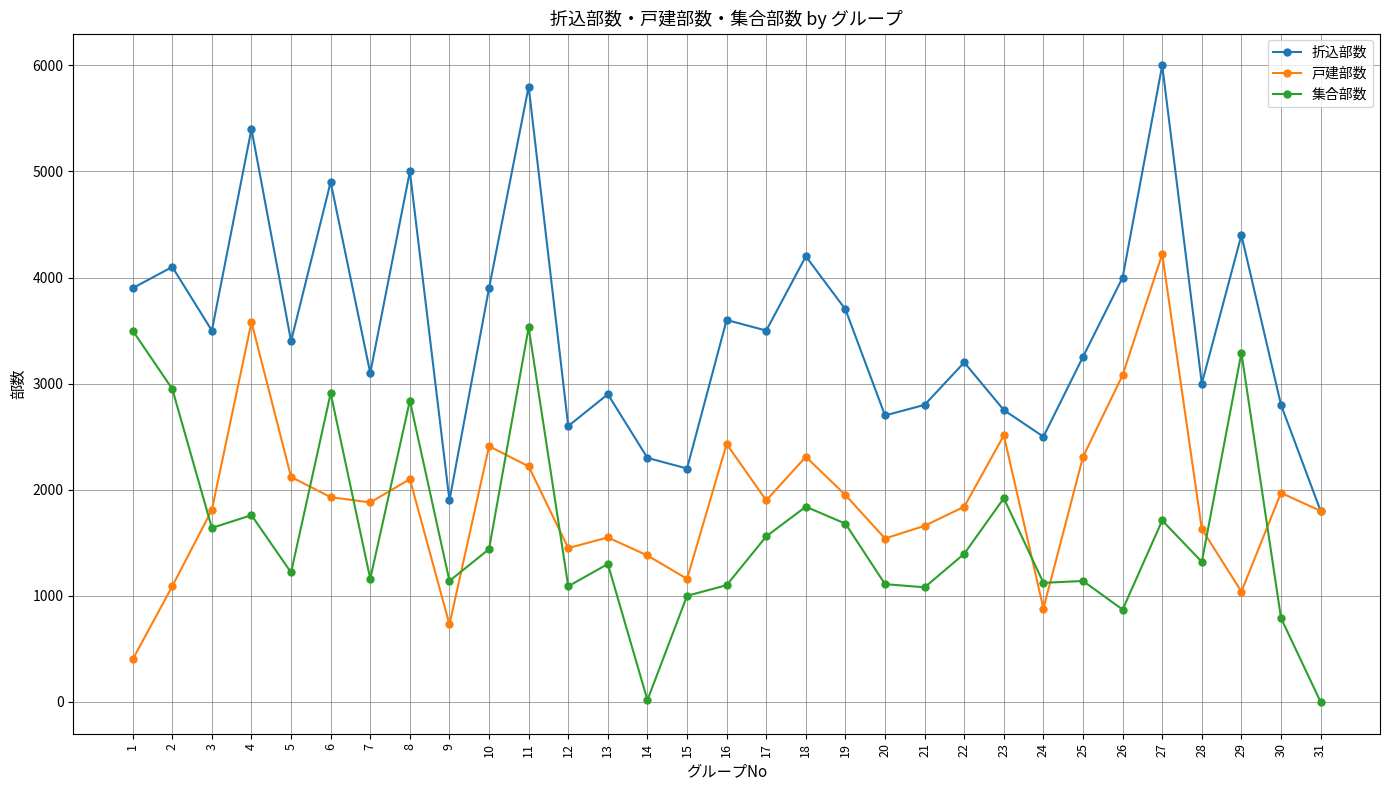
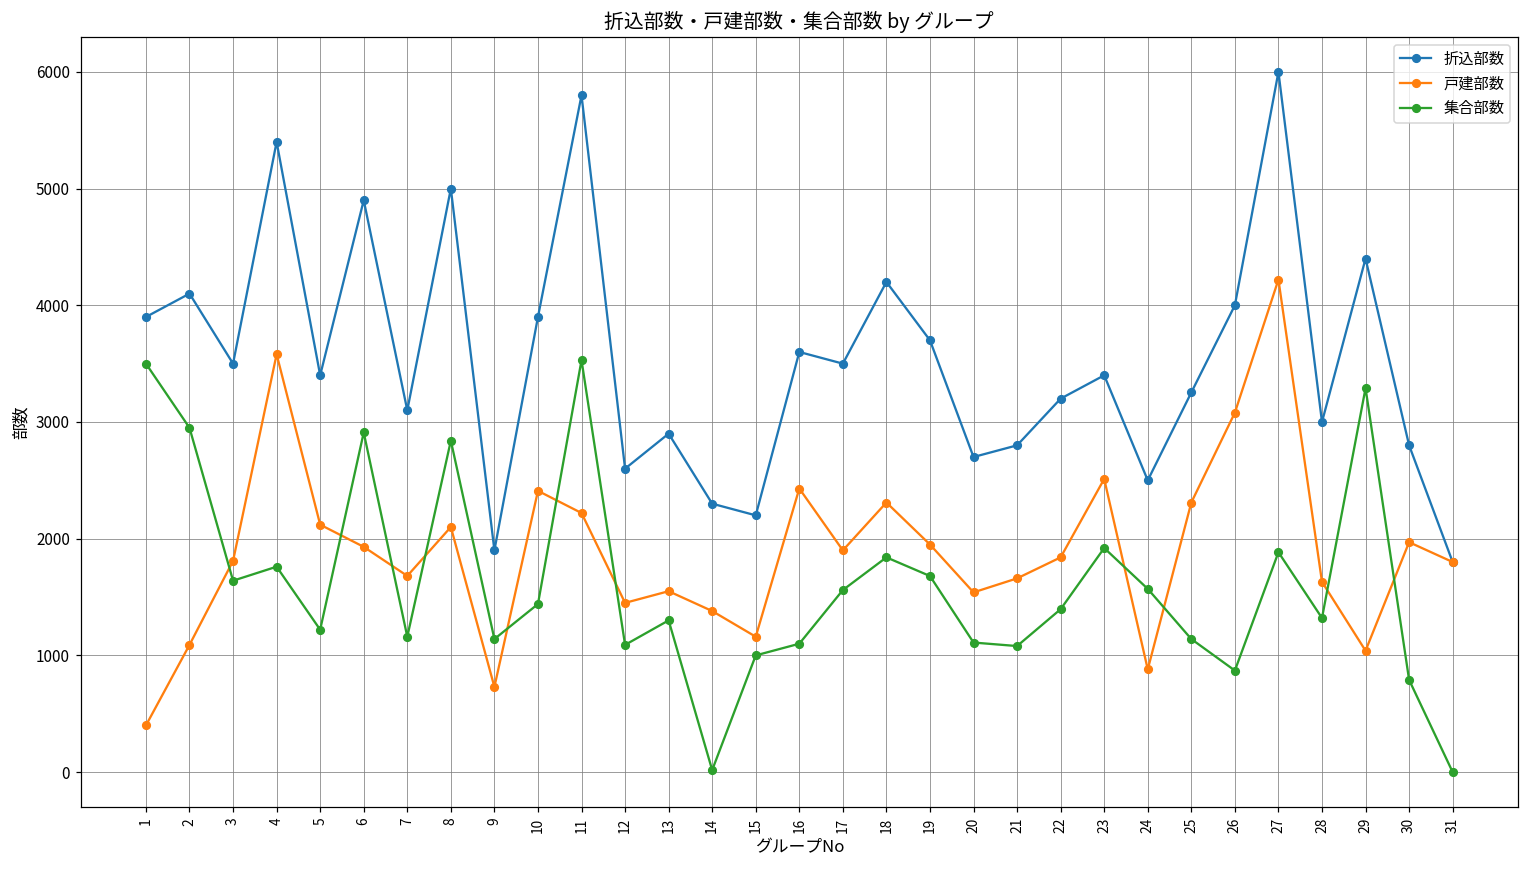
  {
    "折込部数": {
      "1": 3900,
      "2": 4100,
      "3": 3500,
      "4": 5400,
      "5": 3400,
      "6": 4900,
      "7": 3100,
      "8": 5000,
      "9": 1900,
      "10": 3900,
      "11": 5800,
      "12": 2600,
      "13": 2900,
      "14": 2300,
      "15": 2200,
      "16": 3600,
      "17": 3500,
      "18": 4200,
      "19": 3700,
      "20": 2700,
      "21": 2800,
      "22": 3200,
-     "23": 2750,
+     "23": 3400,
      "24": 2500,
      "25": 3250,
      "26": 4000,
      "27": 6000,
      "28": 3000,
      "29": 4400,
      "30": 2800
    },
    "戸建部数": {
      "1": 400,
      "2": 1090,
      "3": 1810,
      "4": 3580,
      "5": 2120,
      "6": 1930,
-     "7": 1880,
+     "7": 1680,
      "8": 2100,
      "9": 730,
      "10": 2410,
      "11": 2220,
      "12": 1450,
      "13": 1550,
      "14": 1380,
      "15": 1160,
      "16": 2430,
      "17": 1900,
      "18": 2310,
      "19": 1950,
      "20": 1540,
      "21": 1660,
      "22": 1840,
      "23": 2510,
      "24": 880,
      "25": 2310,
      "26": 3080,
      "27": 4220,
      "28": 1630,
      "29": 1040,
      "30": 1970
    },
    "集合部数": {
      "1": 3500,
      "2": 2950,
      "3": 1640,
      "4": 1760,
      "5": 1220,
      "6": 2910,
      "7": 1160,
      "8": 2840,
      "9": 1140,
      "10": 1440,
      "11": 3530,
      "12": 1090,
      "13": 1300,
      "14": 20,
      "15": 1000,
      "16": 1100,
      "17": 1560,
      "18": 1840,
      "19": 1680,
      "20": 1110,
      "21": 1080,
      "22": 1400,
      "23": 1920,
-     "24": 1120,
+     "24": 1570,
      "25": 1140,
      "26": 870,
-     "27": 1710,
+     "27": 1880,
      "28": 1320,
      "29": 3290,
      "30": 790,
      "31": 0
    }
  }
